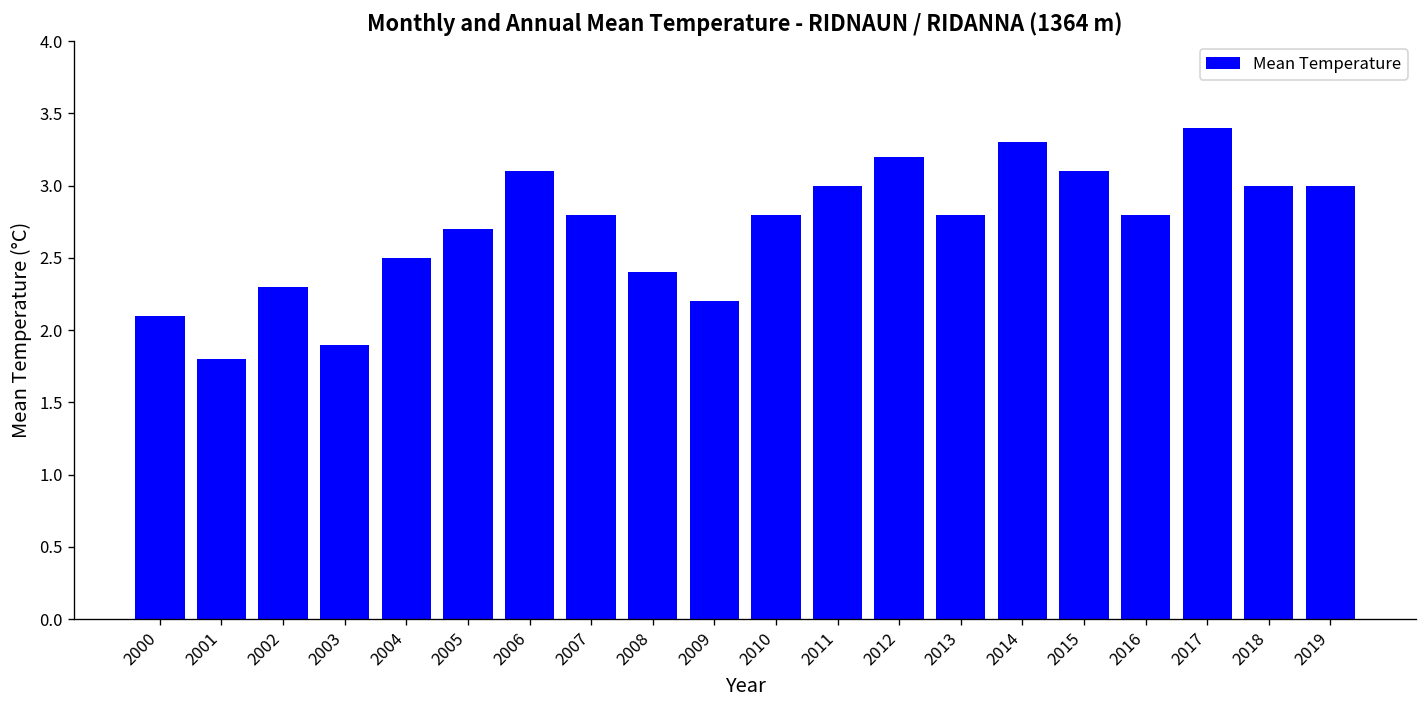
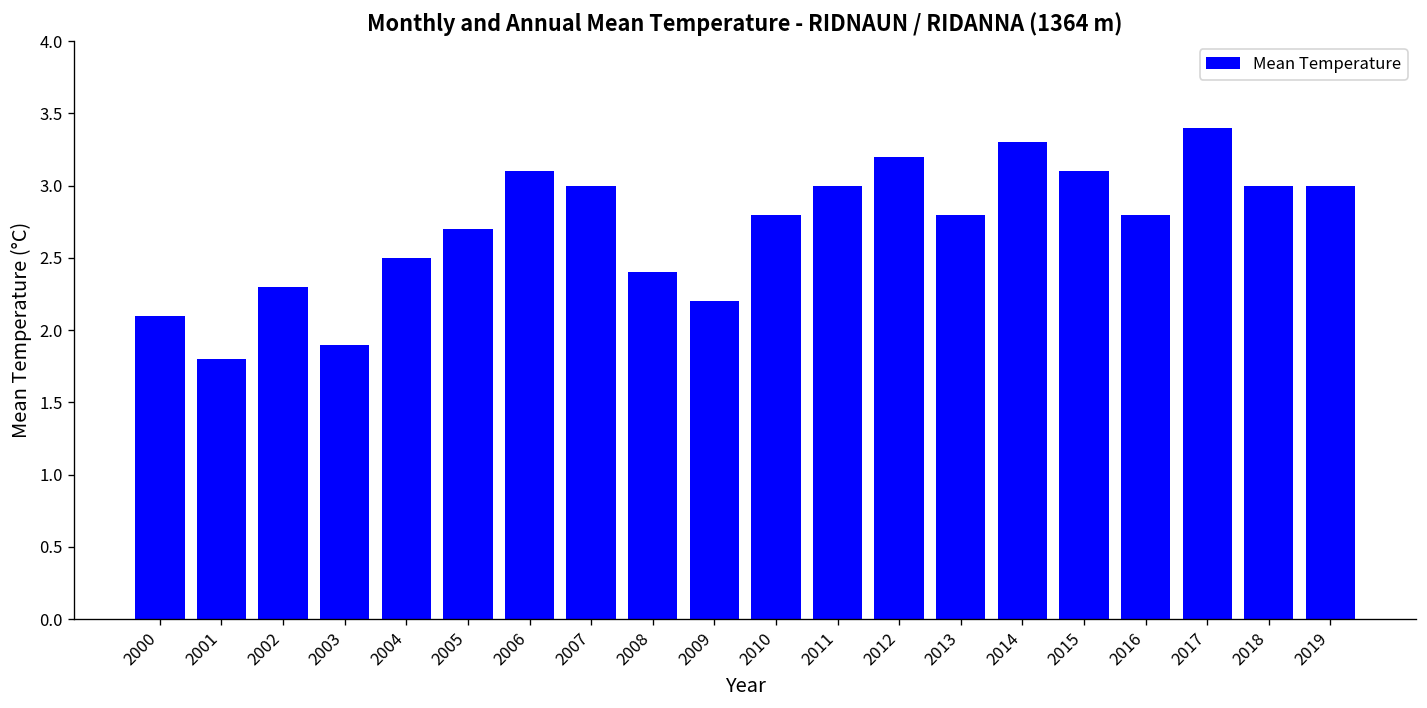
  {
    "2000": 2.1,
    "2001": 1.8,
    "2002": 2.3,
    "2003": 1.9,
    "2004": 2.5,
    "2005": 2.7,
    "2006": 3.1,
-   "2007": 2.8,
+   "2007": 3.0,
    "2008": 2.4,
    "2009": 2.2,
    "2010": 2.8,
    "2011": 3.0,
    "2012": 3.2,
    "2013": 2.8,
    "2014": 3.3,
    "2015": 3.1,
    "2016": 2.8,
    "2017": 3.4,
    "2018": 3.0,
    "2019": 3.0
  }
